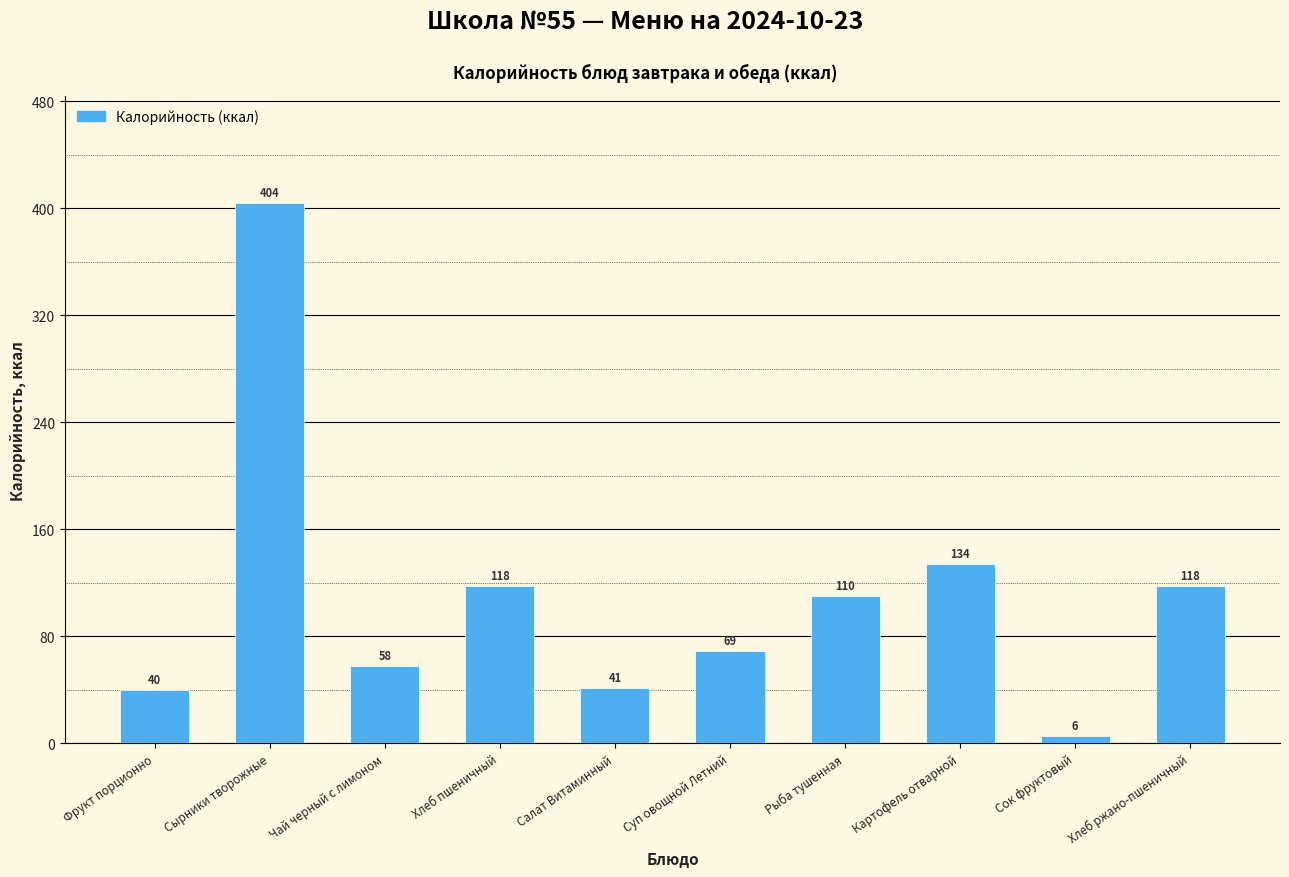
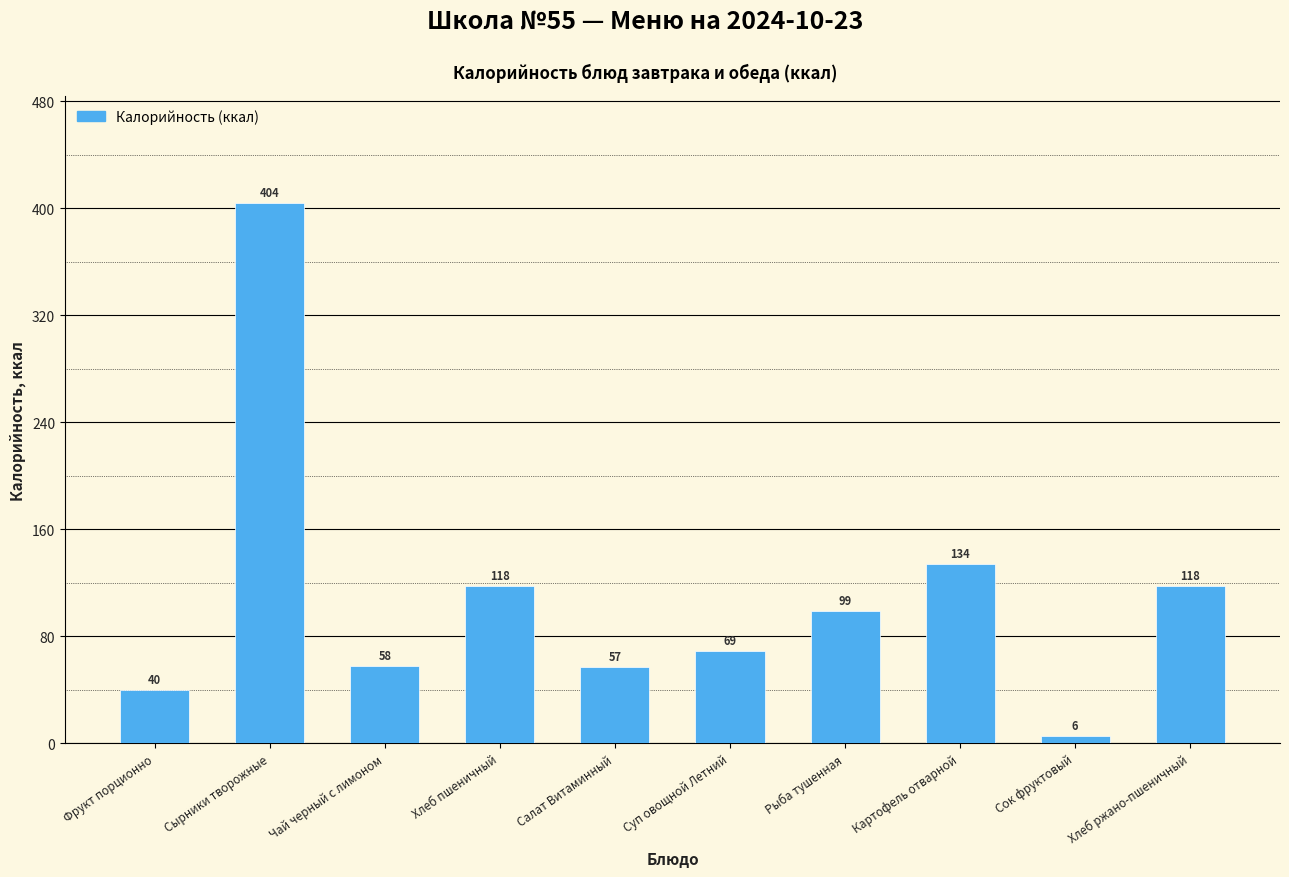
  {
    "Фрукт порционно": 40,
    "Сырники творожные": 404,
    "Чай черный с лимоном": 58,
    "Хлеб пшеничный": 118,
-   "Салат Витаминный": 41,
+   "Салат Витаминный": 57,
    "Суп овощной Летний": 69,
-   "Рыба тушенная": 110,
+   "Рыба тушенная": 99,
    "Картофель отварной": 134,
    "Сок фруктовый": 6,
    "Хлеб ржано-пшеничный": 118
  }
